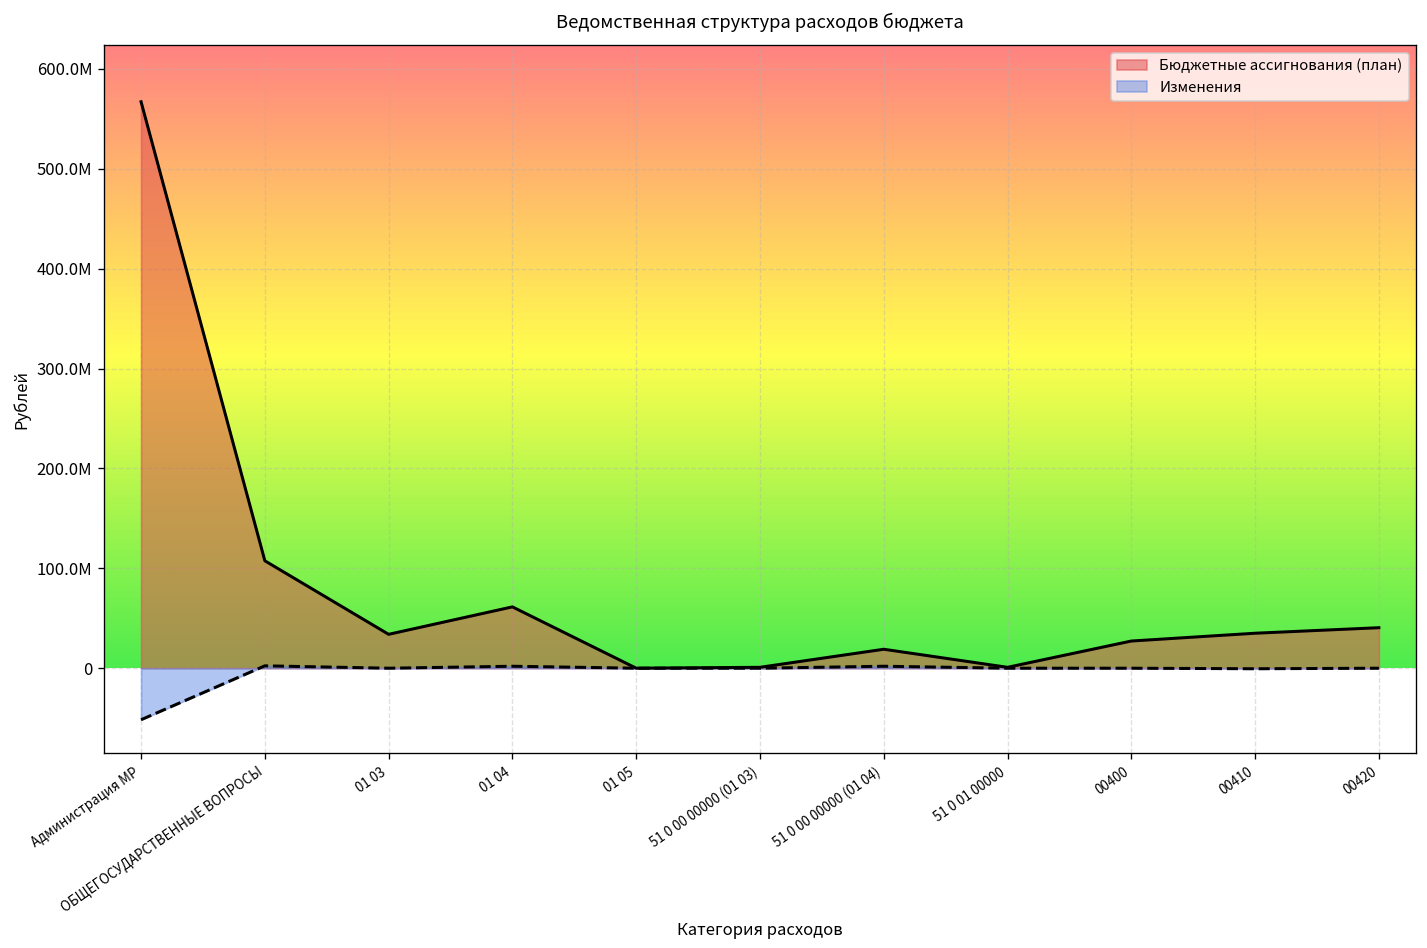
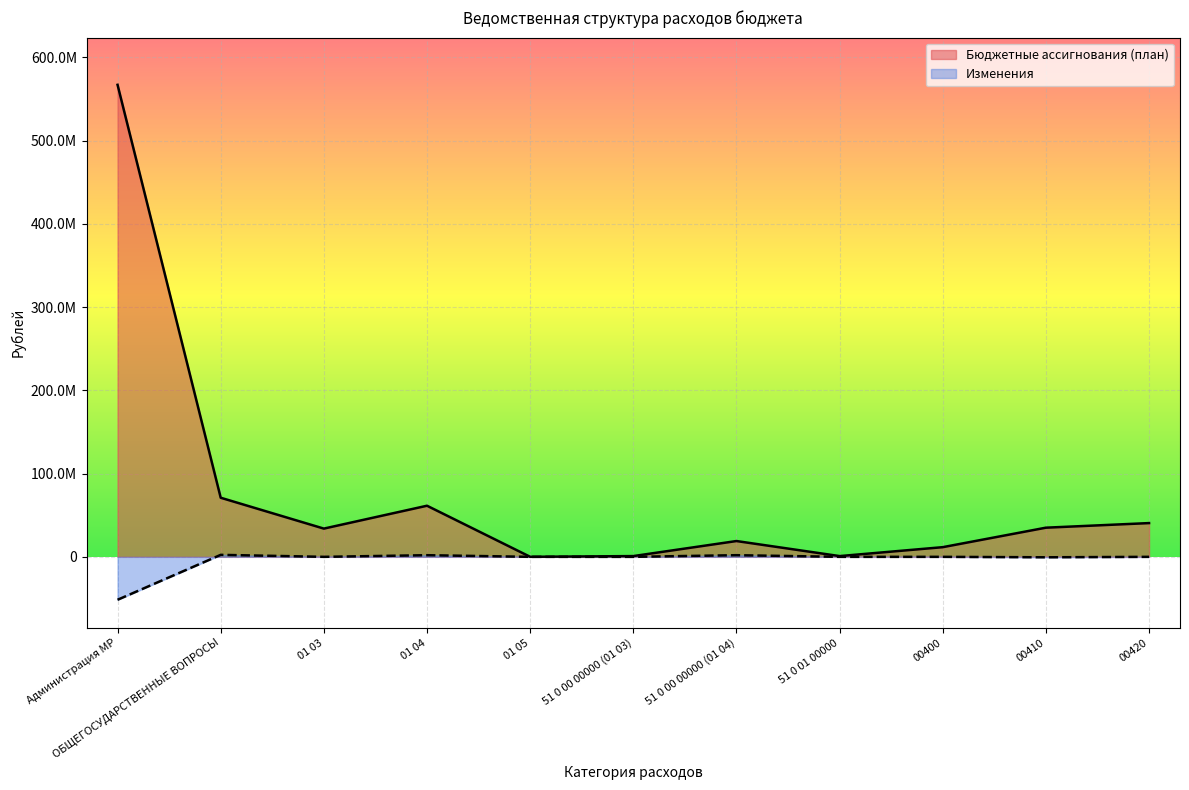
  {
    "Бюджетные ассигнования (план)": {
      "Администрация МР": 570000000,
-     "ОБЩЕГОСУДАРСТВЕННЫЕ ВОПРОСЫ": 110000000,
+     "ОБЩЕГОСУДАРСТВЕННЫЕ ВОПРОСЫ": 70000000,
      "01 03": 30000000,
      "01 04": 60000000,
      "51 0 00 00000 (01 04)": 20000000,
-     "00400": 30000000,
+     "00400": 10000000,
      "00410": 40000000,
      "00420": 40000000
    }
  }
